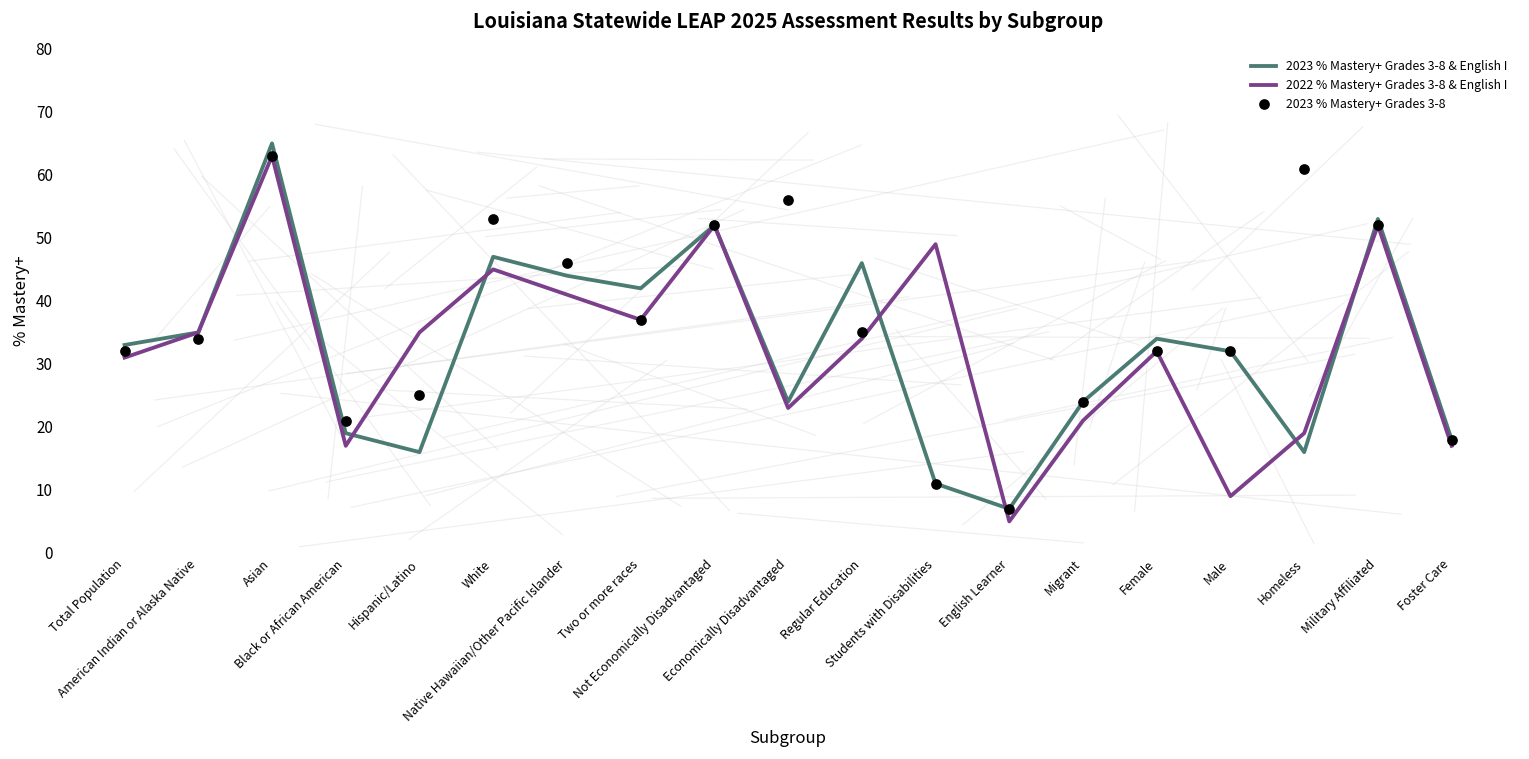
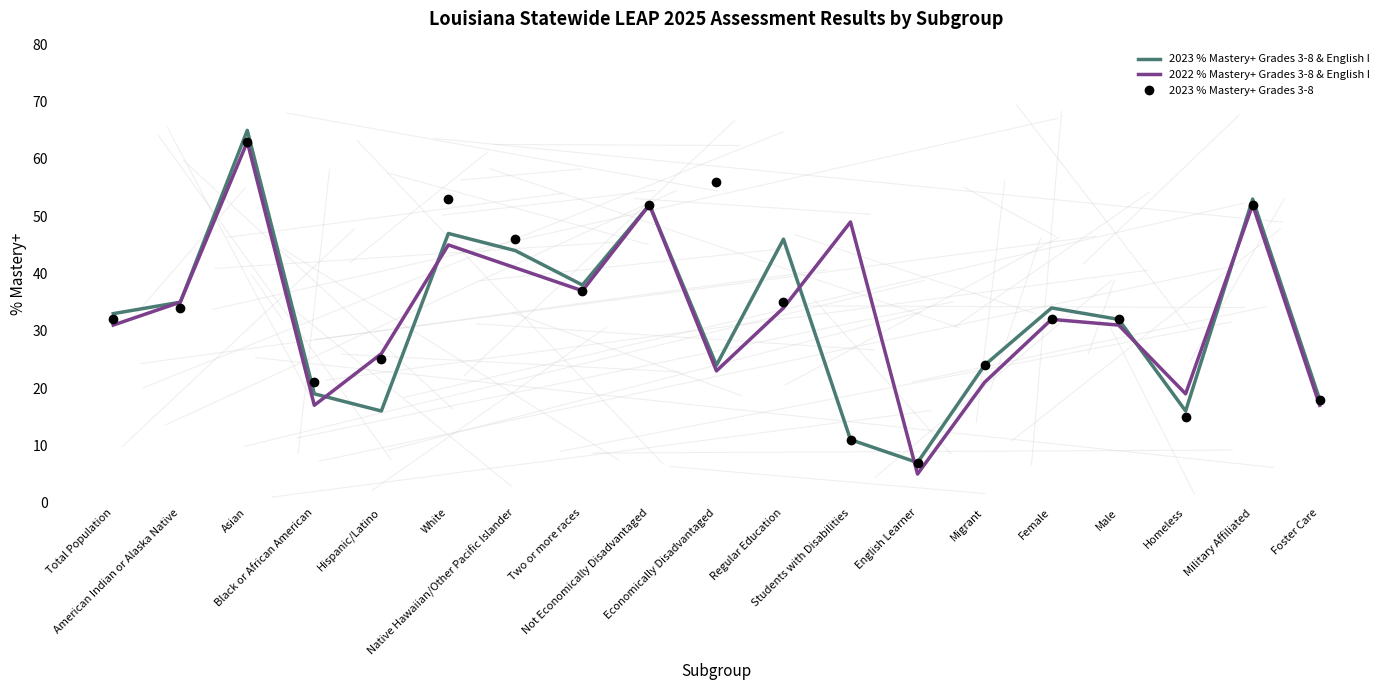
  {
    "2023 % Mastery+ Grades 3-8 & English I": {
      "Total Population": 33,
      "Asian": 65,
      "Black or African American": 19,
      "Hispanic/Latino": 16,
      "White": 47,
      "Native Hawaiian/Other Pacific Islander": 44,
-     "Two or more races": 42,
+     "Two or more races": 38,
      "Economically Disadvantaged": 24,
      "Regular Education": 46,
      "Female": 34,
      "Homeless": 16,
      "Military Affiliated": 53
    },
    "2022 % Mastery+ Grades 3-8 & English I": {
      "Total Population": 31,
      "Black or African American": 17,
-     "Hispanic/Latino": 35,
+     "Hispanic/Latino": 26,
      "White": 45,
      "Native Hawaiian/Other Pacific Islander": 41,
      "Economically Disadvantaged": 23,
      "Regular Education": 34,
      "Students with Disabilities": 49,
      "English Learner": 5,
      "Migrant": 21,
-     "Male": 9,
+     "Male": 31,
      "Homeless": 19,
      "Foster Care": 17
    },
    "2023 % Mastery+ Grades 3-8": {
      "Total Population": 32,
      "American Indian or Alaska Native": 34,
      "Black or African American": 21,
      "Hispanic/Latino": 25,
      "White": 53,
      "Native Hawaiian/Other Pacific Islander": 46,
      "Economically Disadvantaged": 56,
      "Regular Education": 35,
-     "Homeless": 61
+     "Homeless": 15
    }
  }
